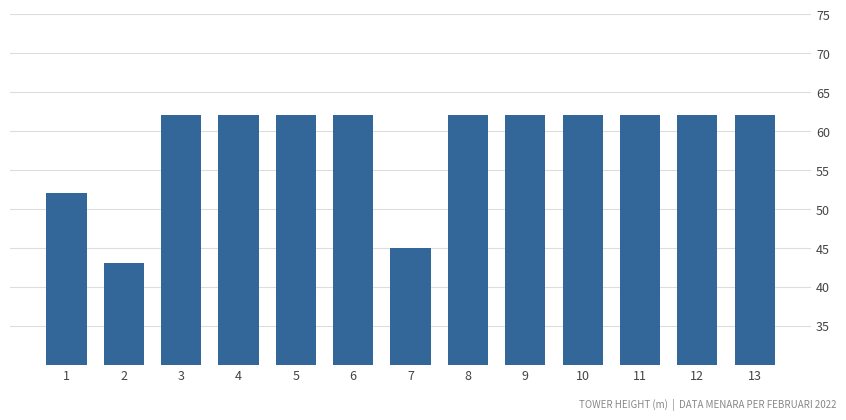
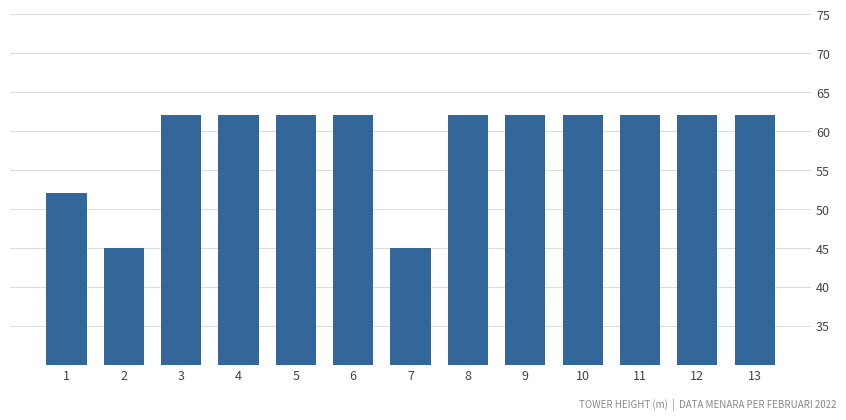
  {
    "1": 52,
-   "2": 43,
+   "2": 45,
    "3": 62,
    "4": 62,
    "5": 62,
    "6": 62,
    "7": 45,
    "8": 62,
    "9": 62,
    "10": 62,
    "11": 62,
    "12": 62,
    "13": 62
  }
